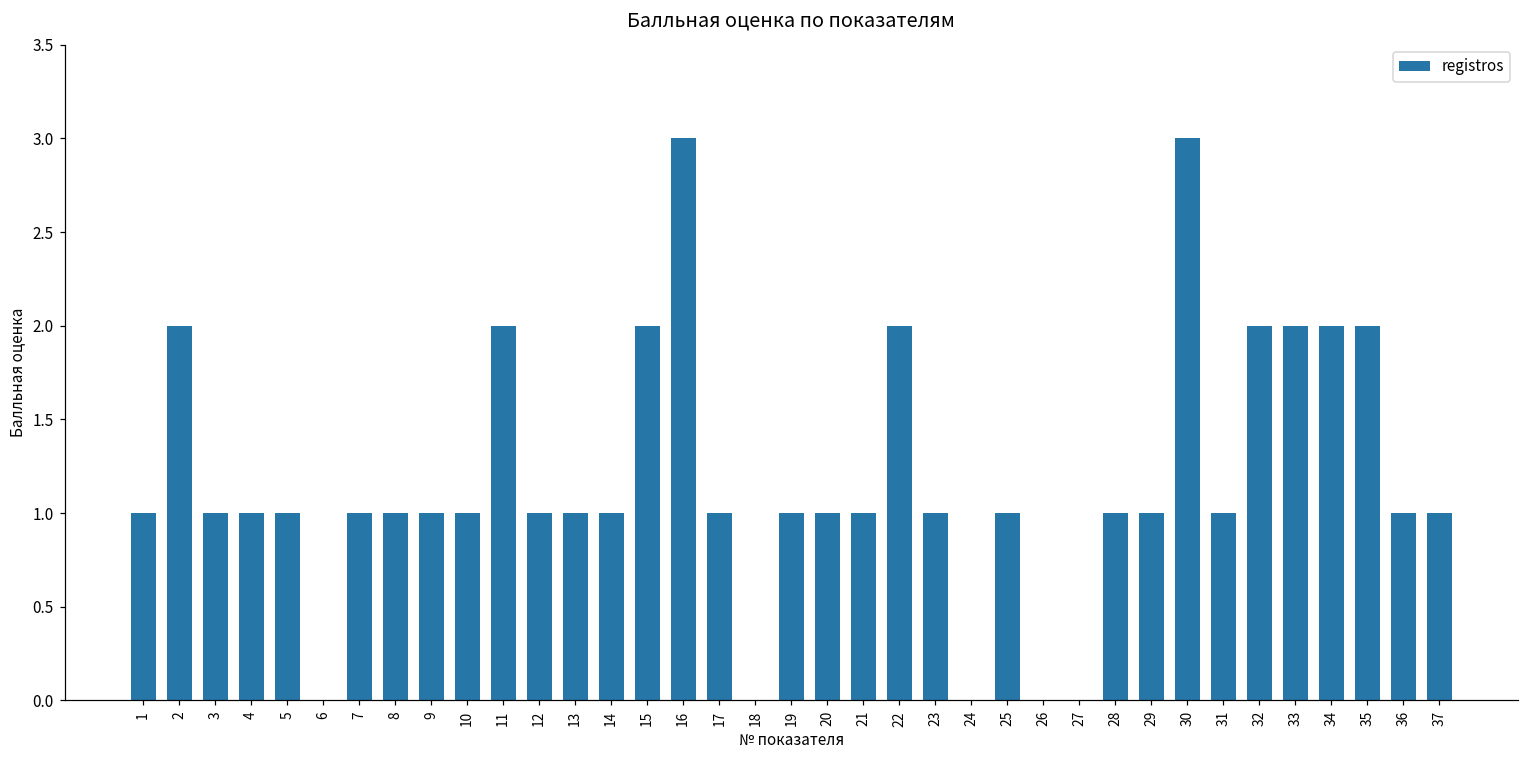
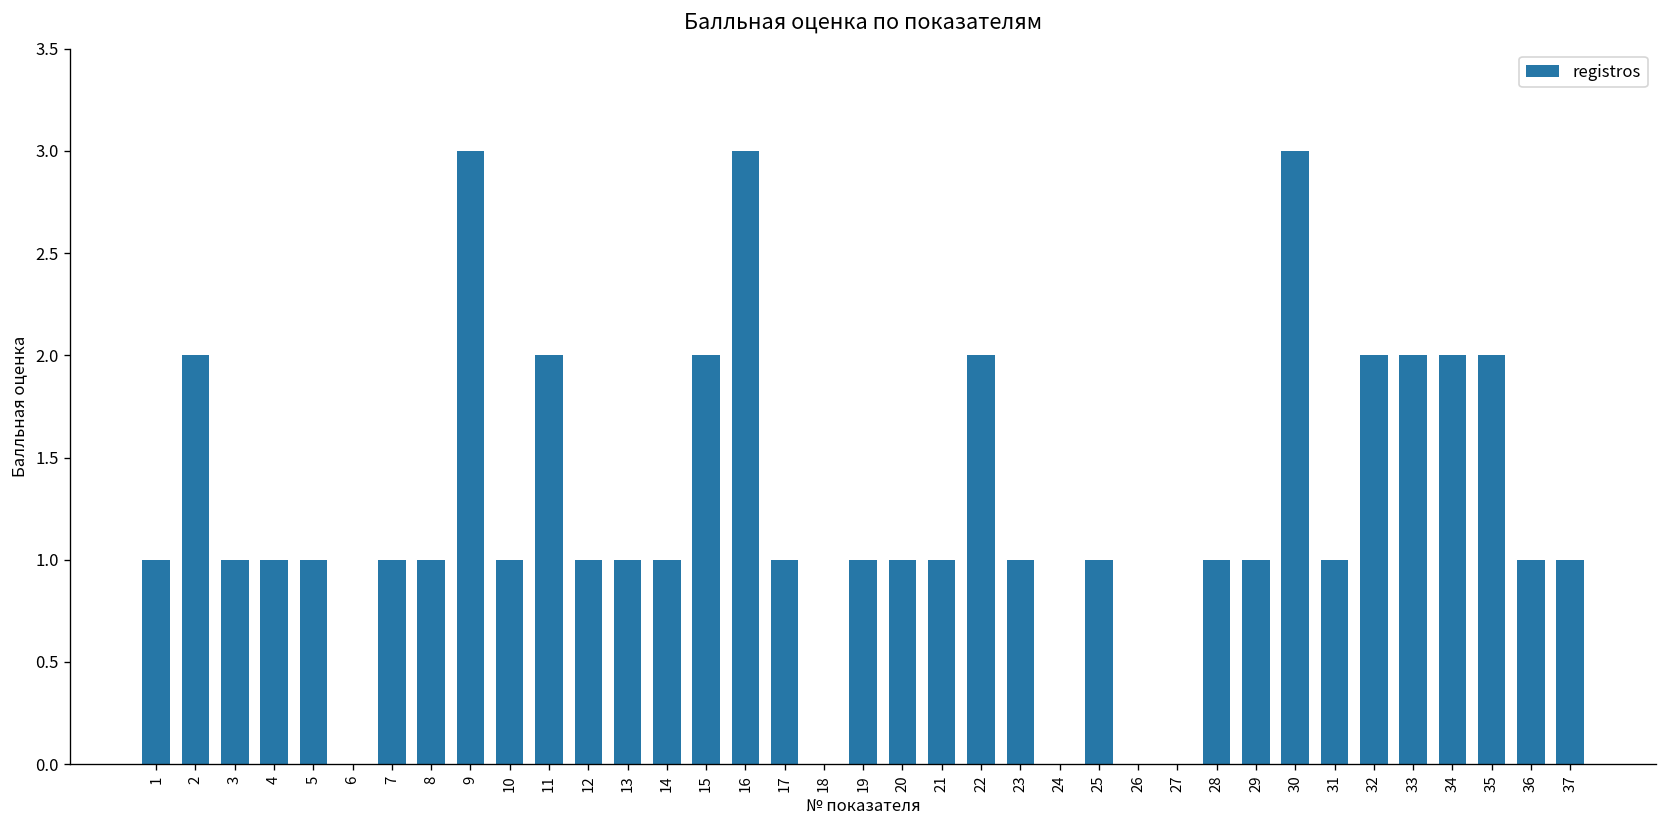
  {
    "1": 1,
    "2": 2,
    "3": 1,
    "4": 1,
    "5": 1,
    "6": 0,
    "7": 1,
    "8": 1,
-   "9": 1,
+   "9": 3,
    "10": 1,
    "11": 2,
    "12": 1,
    "13": 1,
    "14": 1,
    "15": 2,
    "16": 3,
    "17": 1,
    "18": 0,
    "19": 1,
    "20": 1,
    "21": 1,
    "22": 2,
    "23": 1,
    "24": 0,
    "25": 1,
    "26": 0,
    "27": 0,
    "28": 1,
    "29": 1,
    "30": 3,
    "31": 1,
    "32": 2,
    "33": 2,
    "34": 2,
    "35": 2,
    "36": 1,
    "37": 1
  }
